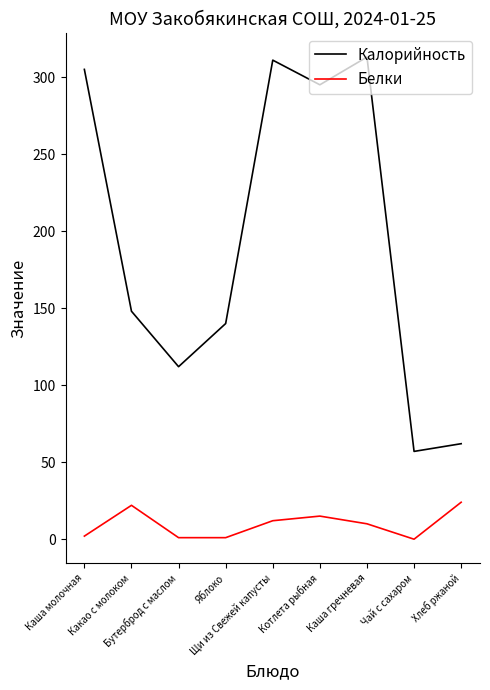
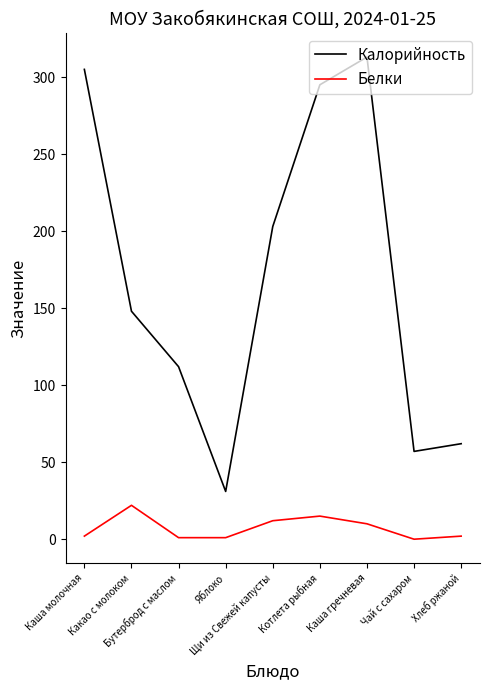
  {
    "Калорийность": {
      "Каша молочная": 305,
      "Какао с молоком": 148,
      "Бутерброд с маслом": 112,
-     "Яблоко": 140,
-     "Щи из Свежей капусты": 311,
+     "Яблоко": 31,
+     "Щи из Свежей капусты": 203,
      "Чай с сахаром": 57,
      "Хлеб ржаной": 62
    },
    "Белки": {
      "Каша молочная": 2,
      "Какао с молоком": 22,
      "Бутерброд с маслом": 1,
      "Яблоко": 1,
      "Щи из Свежей капусты": 12,
      "Котлета рыбная": 15,
      "Каша гречневая": 10,
      "Чай с сахаром": 0,
-     "Хлеб ржаной": 24
+     "Хлеб ржаной": 2
    }
  }
